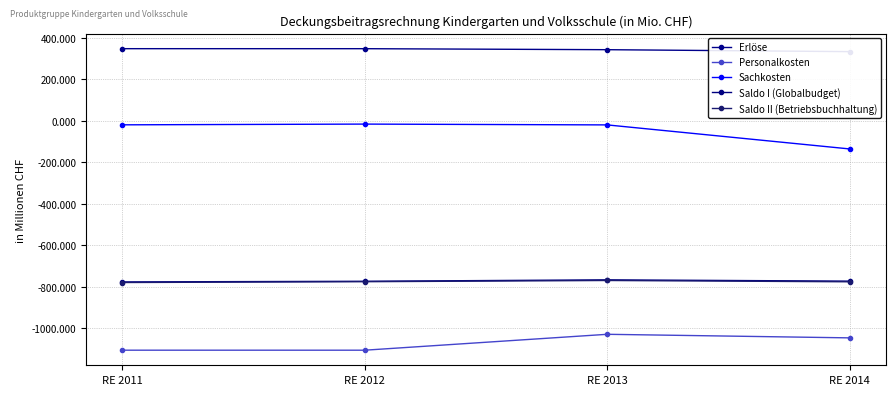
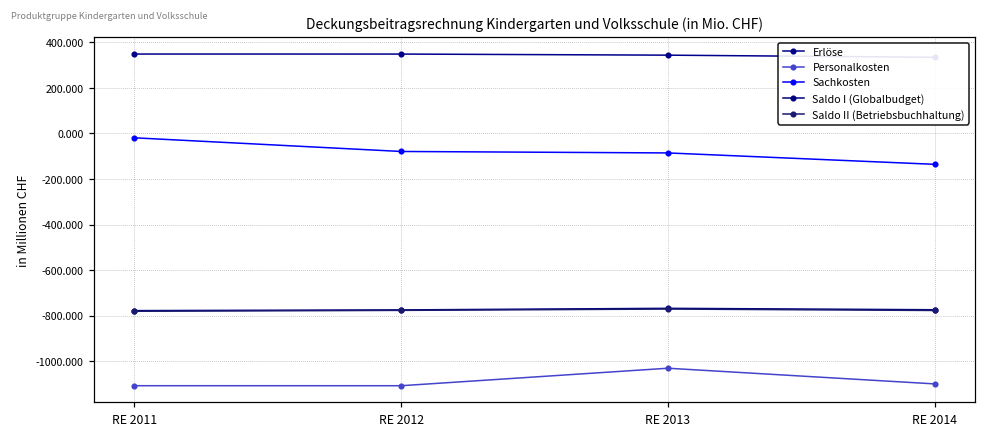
  {
    "Personalkosten": {
      "RE 2011": -1110,
      "RE 2012": -1110,
      "RE 2013": -1030,
-     "RE 2014": -1050
+     "RE 2014": -1100
    },
    "Sachkosten": {
      "RE 2011": -20,
-     "RE 2012": -20,
-     "RE 2013": -20,
+     "RE 2012": -80,
+     "RE 2013": -90,
      "RE 2014": -140
    }
  }
